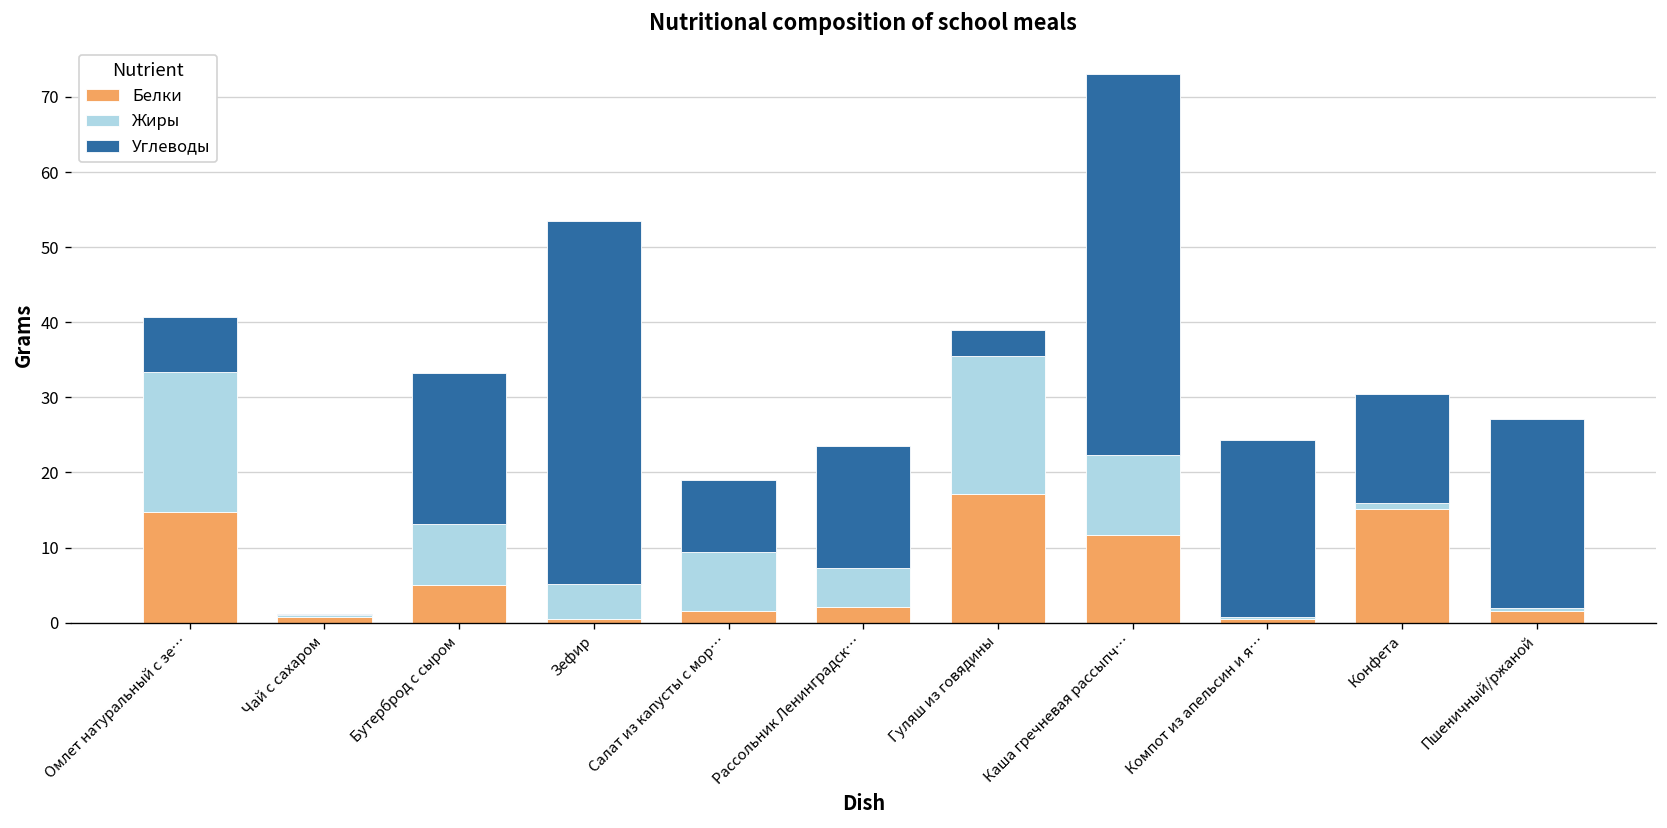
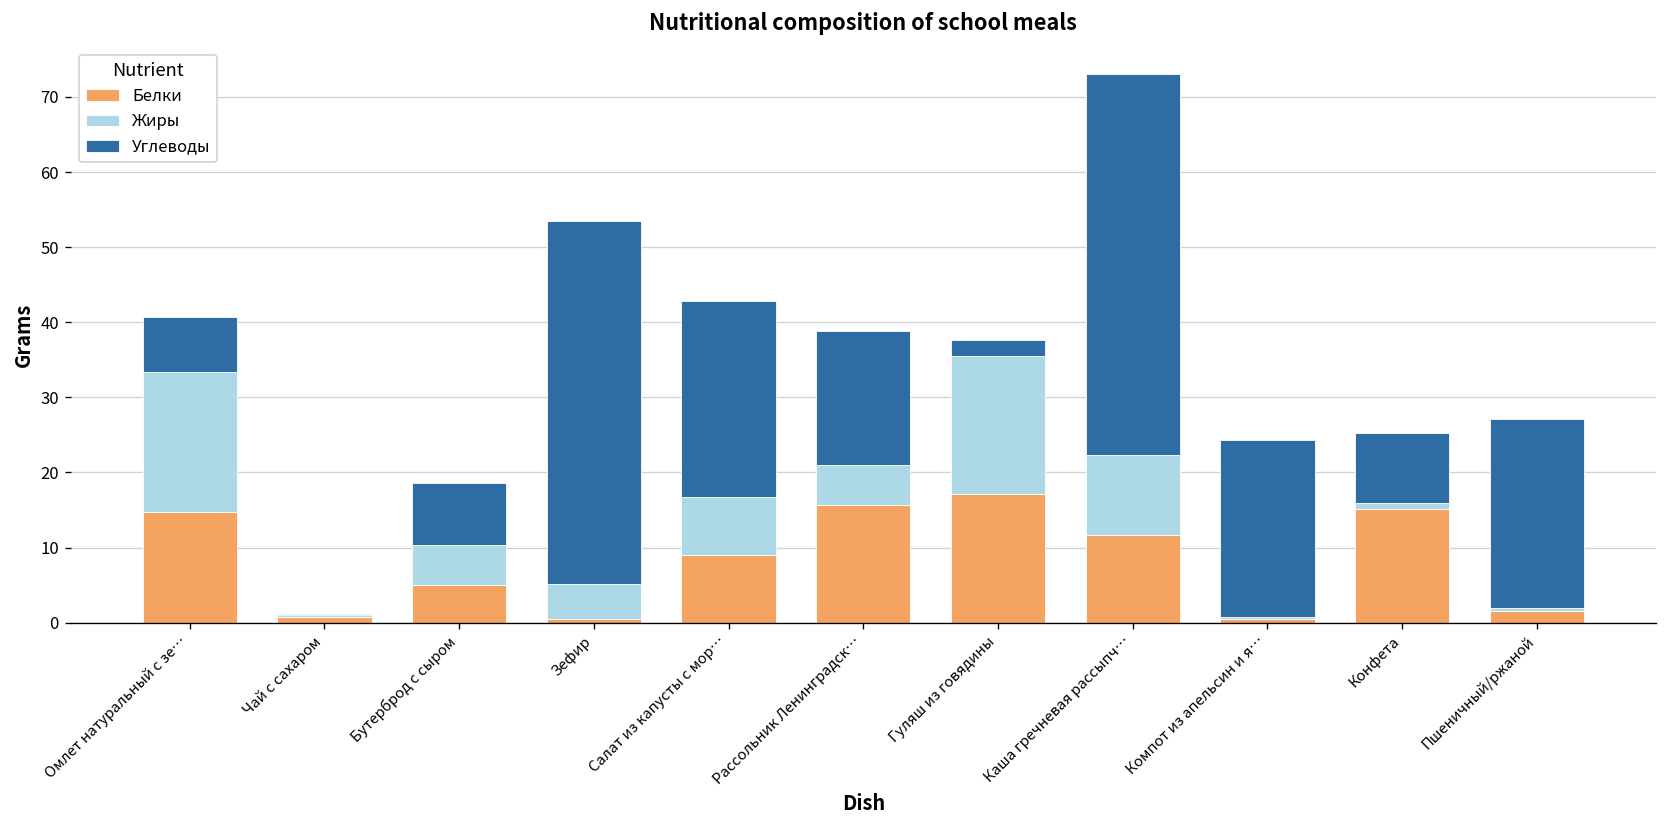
  {
    "Белки": {
      "Омлет натуральный с зе…": 15,
      "Чай с сахаром": 1,
      "Бутерброд с сыром": 5,
      "Зефир": 0,
-     "Салат из капусты с мор…": 2,
-     "Рассольник Ленинградск…": 2,
+     "Салат из капусты с мор…": 9,
+     "Рассольник Ленинградск…": 16,
      "Гуляш из говядины": 17,
      "Каша гречневая рассыпч…": 12,
      "Компот из апельсин и я…": 1,
      "Конфета": 15,
      "Пшеничный/ржаной": 2
    },
    "Жиры": {
      "Омлет натуральный с зе…": 19,
-     "Бутерброд с сыром": 8,
+     "Бутерброд с сыром": 5,
      "Зефир": 5,
      "Салат из капусты с мор…": 8,
      "Рассольник Ленинградск…": 5,
      "Гуляш из говядины": 18,
      "Каша гречневая рассыпч…": 11,
      "Конфета": 1
    },
    "Углеводы": {
      "Омлет натуральный с зе…": 7,
-     "Бутерброд с сыром": 20,
+     "Бутерброд с сыром": 8,
      "Зефир": 48,
-     "Салат из капусты с мор…": 10,
-     "Рассольник Ленинградск…": 16,
-     "Гуляш из говядины": 4,
+     "Салат из капусты с мор…": 26,
+     "Рассольник Ленинградск…": 18,
+     "Гуляш из говядины": 2,
      "Каша гречневая рассыпч…": 51,
      "Компот из апельсин и я…": 24,
-     "Конфета": 15,
+     "Конфета": 9,
      "Пшеничный/ржаной": 25
    }
  }
